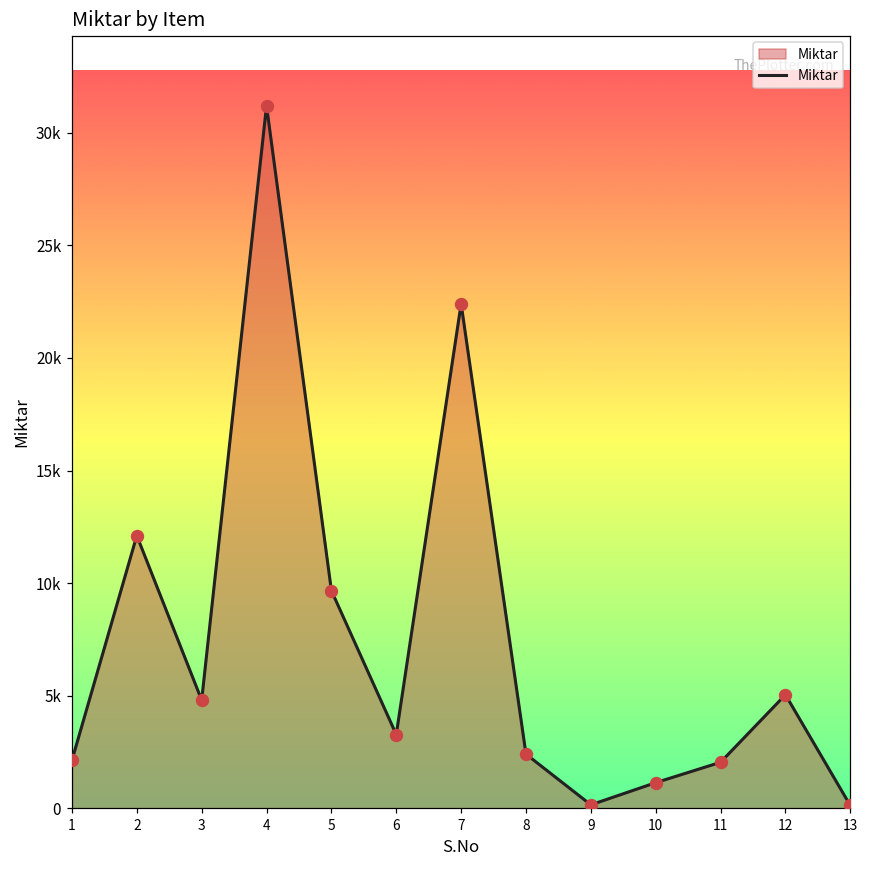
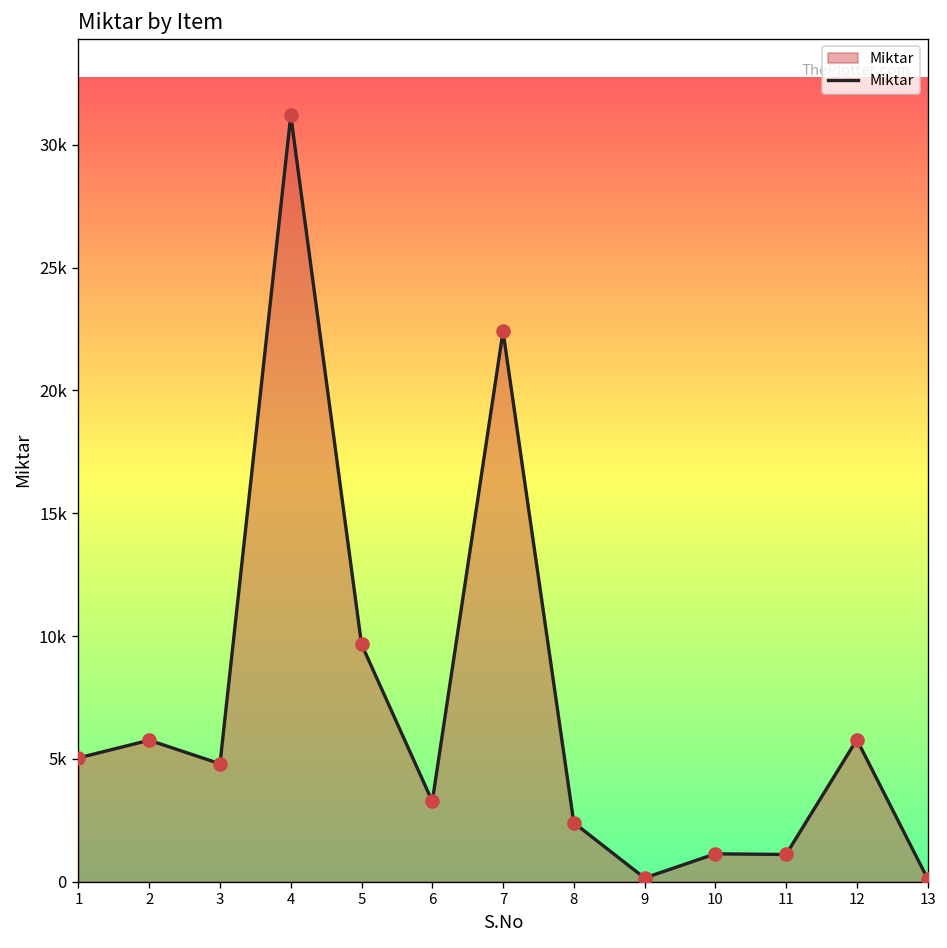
  {
-   "1": 2100,
-   "2": 12100,
+   "1": 5000,
+   "2": 5800,
    "3": 4800,
    "4": 31200,
    "5": 9700,
    "6": 3300,
    "7": 22400,
    "8": 2400,
    "9": 200,
    "10": 1100,
-   "11": 2000,
-   "12": 5000,
+   "11": 1100,
+   "12": 5800,
    "13": 100
  }
